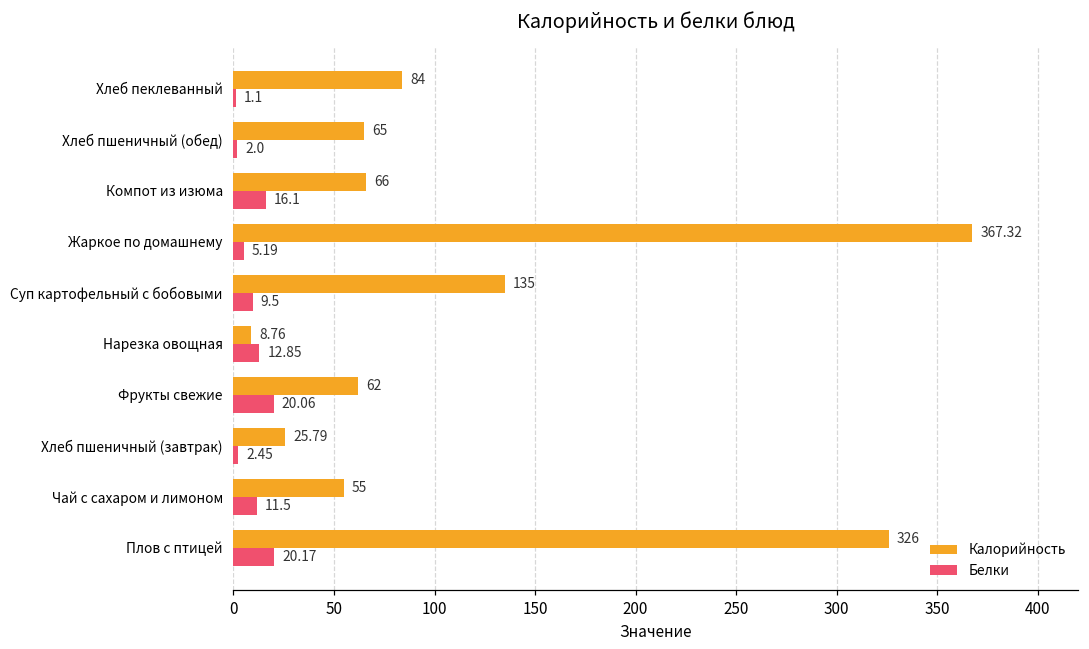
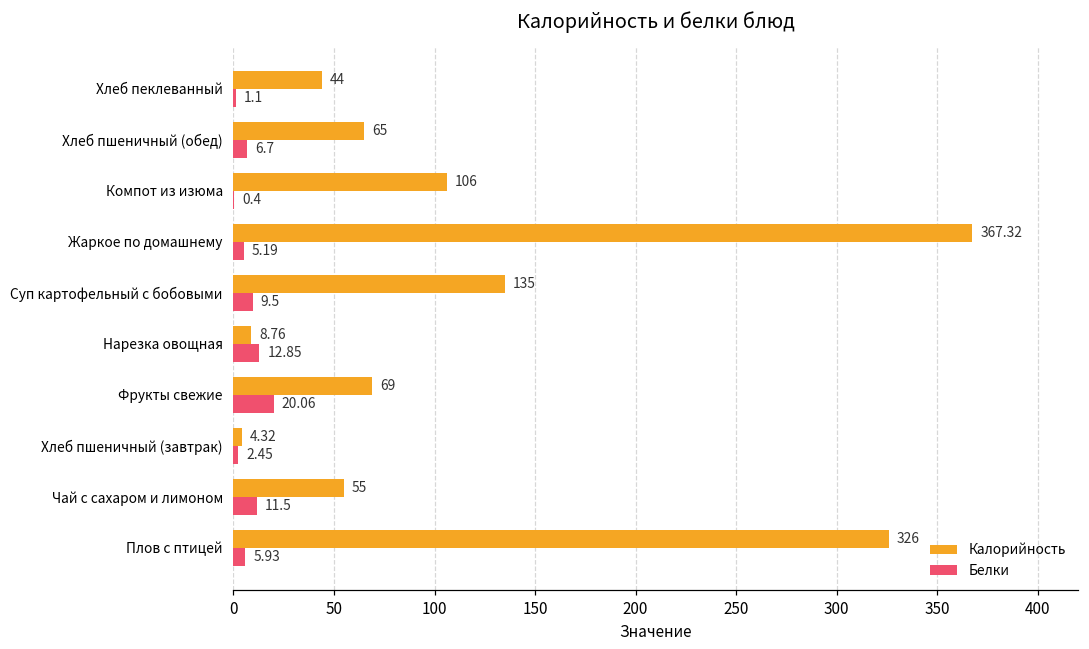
  {
    "Калорийность": {
-     "Хлеб пеклеванный": 84,
+     "Хлеб пеклеванный": 44,
      "Хлеб пшеничный (обед)": 65,
-     "Компот из изюма": 66,
+     "Компот из изюма": 106,
      "Жаркое по домашнему": 367.32,
      "Суп картофельный с бобовыми": 135,
      "Нарезка овощная": 8.76,
-     "Фрукты свежие": 62,
-     "Хлеб пшеничный (завтрак)": 25.79,
+     "Фрукты свежие": 69,
+     "Хлеб пшеничный (завтрак)": 4.32,
      "Чай с сахаром и лимоном": 55,
      "Плов с птицей": 326
    },
    "Белки": {
      "Хлеб пеклеванный": 1.1,
-     "Хлеб пшеничный (обед)": 2.0,
-     "Компот из изюма": 16.1,
+     "Хлеб пшеничный (обед)": 6.7,
+     "Компот из изюма": 0.4,
      "Жаркое по домашнему": 5.19,
      "Суп картофельный с бобовыми": 9.5,
      "Нарезка овощная": 12.85,
      "Фрукты свежие": 20.06,
      "Хлеб пшеничный (завтрак)": 2.45,
      "Чай с сахаром и лимоном": 11.5,
-     "Плов с птицей": 20.17
+     "Плов с птицей": 5.93
    }
  }
